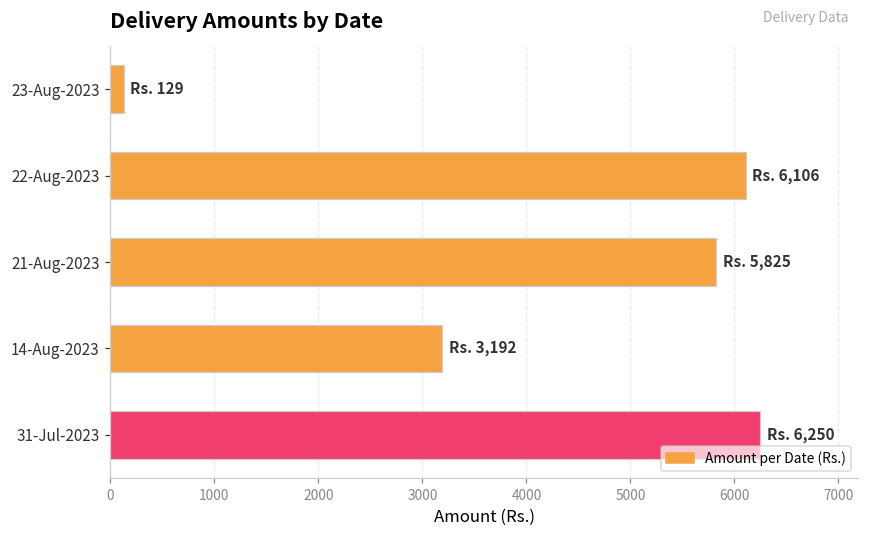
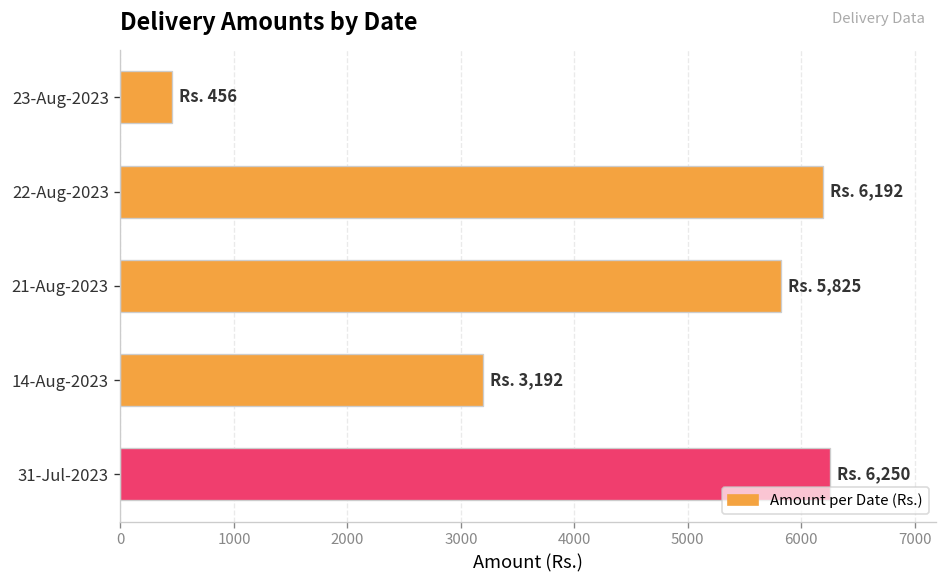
  {
-   "23-Aug-2023": "129",
-   "22-Aug-2023": "6,106",
+   "23-Aug-2023": "456",
+   "22-Aug-2023": "6,192",
    "21-Aug-2023": "5,825",
    "14-Aug-2023": "3,192",
    "31-Jul-2023": "6,250"
  }
